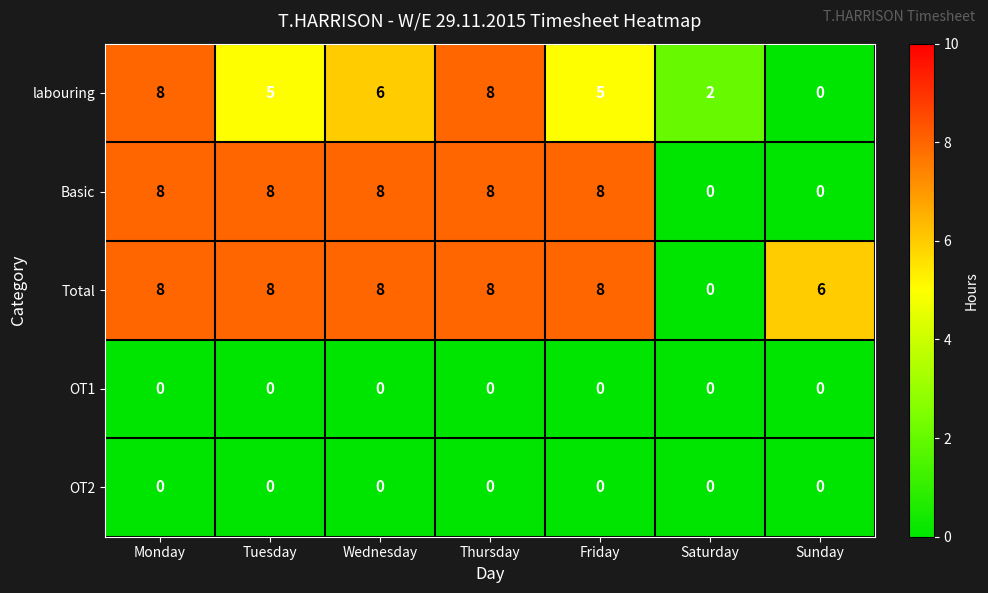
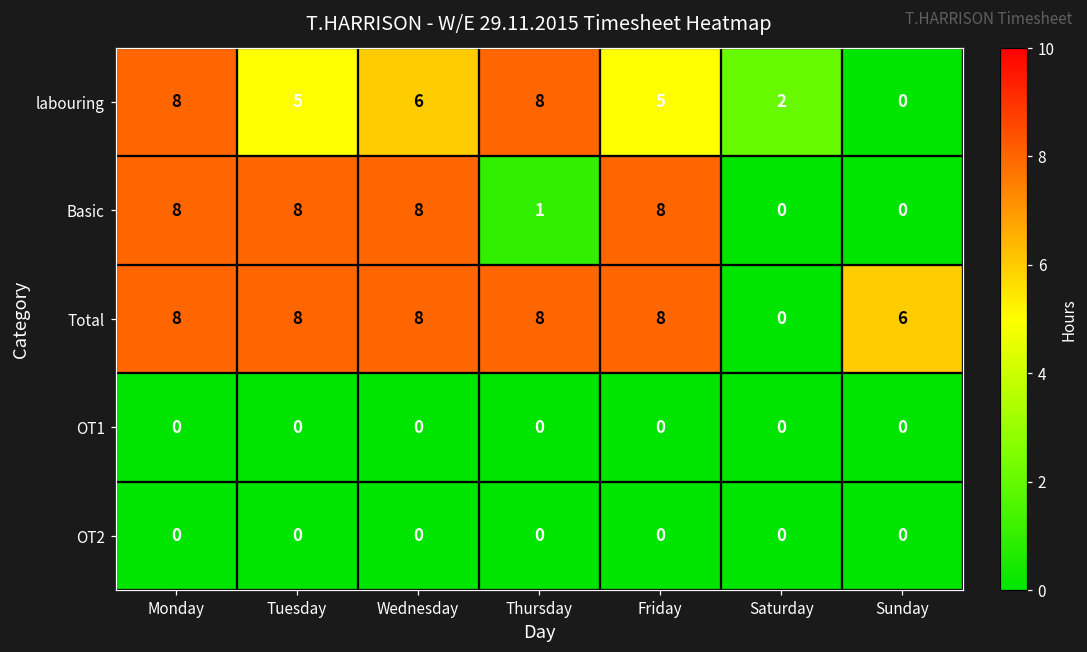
  {
    "labouring": {
      "Monday": 8,
      "Tuesday": 5,
      "Wednesday": 6,
      "Thursday": 8,
      "Friday": 5,
      "Saturday": 2,
      "Sunday": 0
    },
    "Basic": {
      "Monday": 8,
      "Tuesday": 8,
      "Wednesday": 8,
-     "Thursday": 8,
+     "Thursday": 1,
      "Friday": 8,
      "Saturday": 0,
      "Sunday": 0
    },
    "Total": {
      "Monday": 8,
      "Tuesday": 8,
      "Wednesday": 8,
      "Thursday": 8,
      "Friday": 8,
      "Saturday": 0,
      "Sunday": 6
    },
    "OT1": {
      "Monday": 0,
      "Tuesday": 0,
      "Wednesday": 0,
      "Thursday": 0,
      "Friday": 0,
      "Saturday": 0,
      "Sunday": 0
    },
    "OT2": {
      "Monday": 0,
      "Tuesday": 0,
      "Wednesday": 0,
      "Thursday": 0,
      "Friday": 0,
      "Saturday": 0,
      "Sunday": 0
    }
  }
